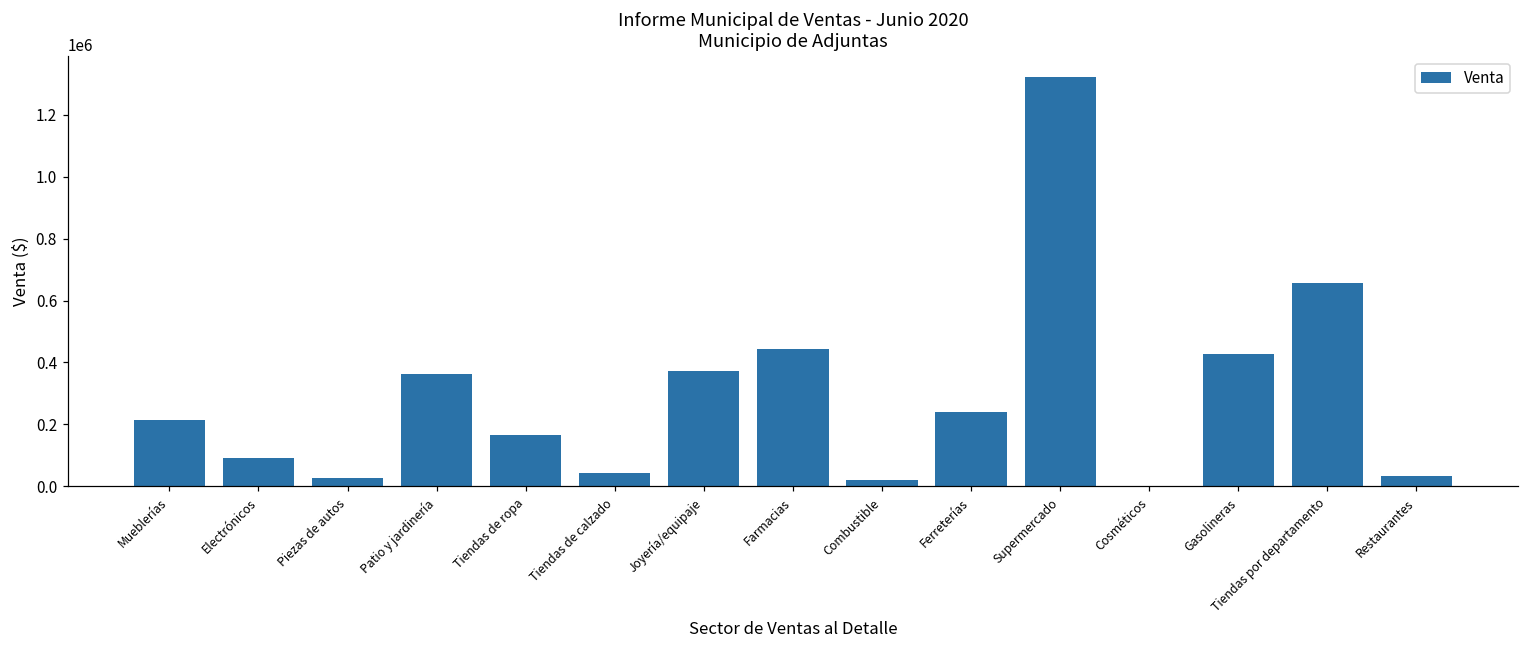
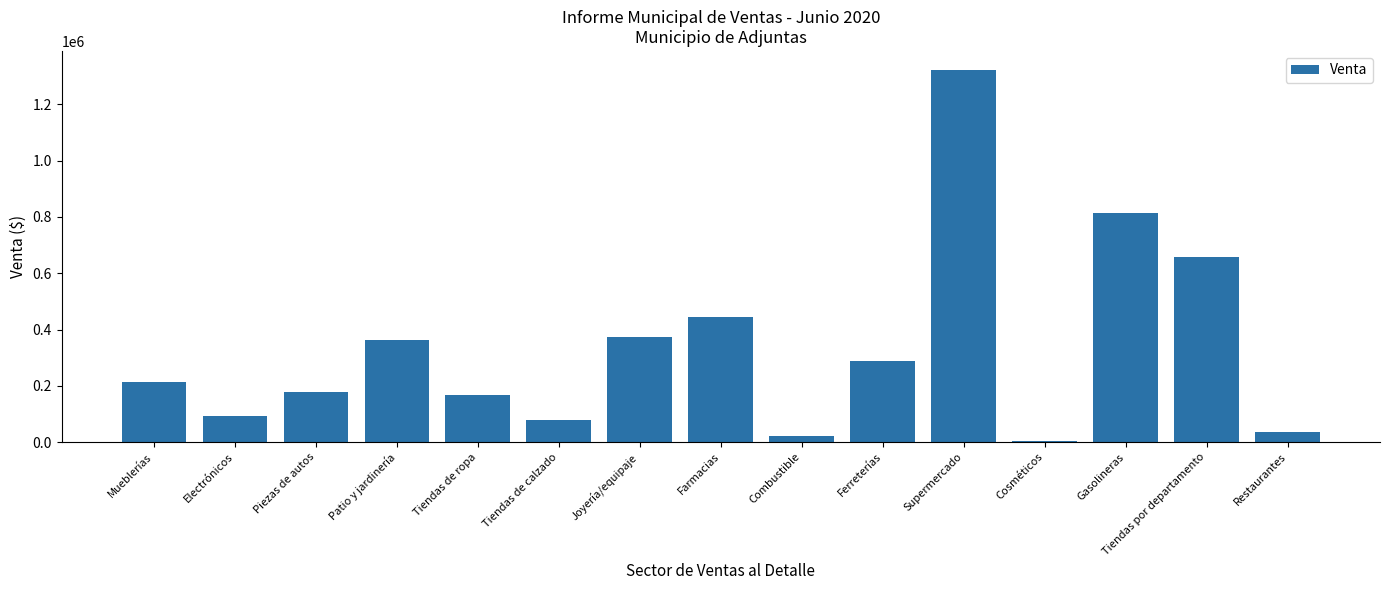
  {
    "Mueblerías": 210000,
    "Electrónicos": 90000,
-   "Piezas de autos": 30000,
+   "Piezas de autos": 180000,
    "Patio y jardinería": 360000,
    "Tiendas de ropa": 170000,
-   "Tiendas de calzado": 40000,
+   "Tiendas de calzado": 80000,
    "Joyería/equipaje": 370000,
    "Farmacias": 440000,
    "Combustible": 20000,
-   "Ferreterías": 240000,
+   "Ferreterías": 290000,
    "Supermercado": 1320000,
-   "Gasolineras": 430000,
+   "Gasolineras": 810000,
    "Tiendas por departamento": 660000,
    "Restaurantes": 30000
  }
